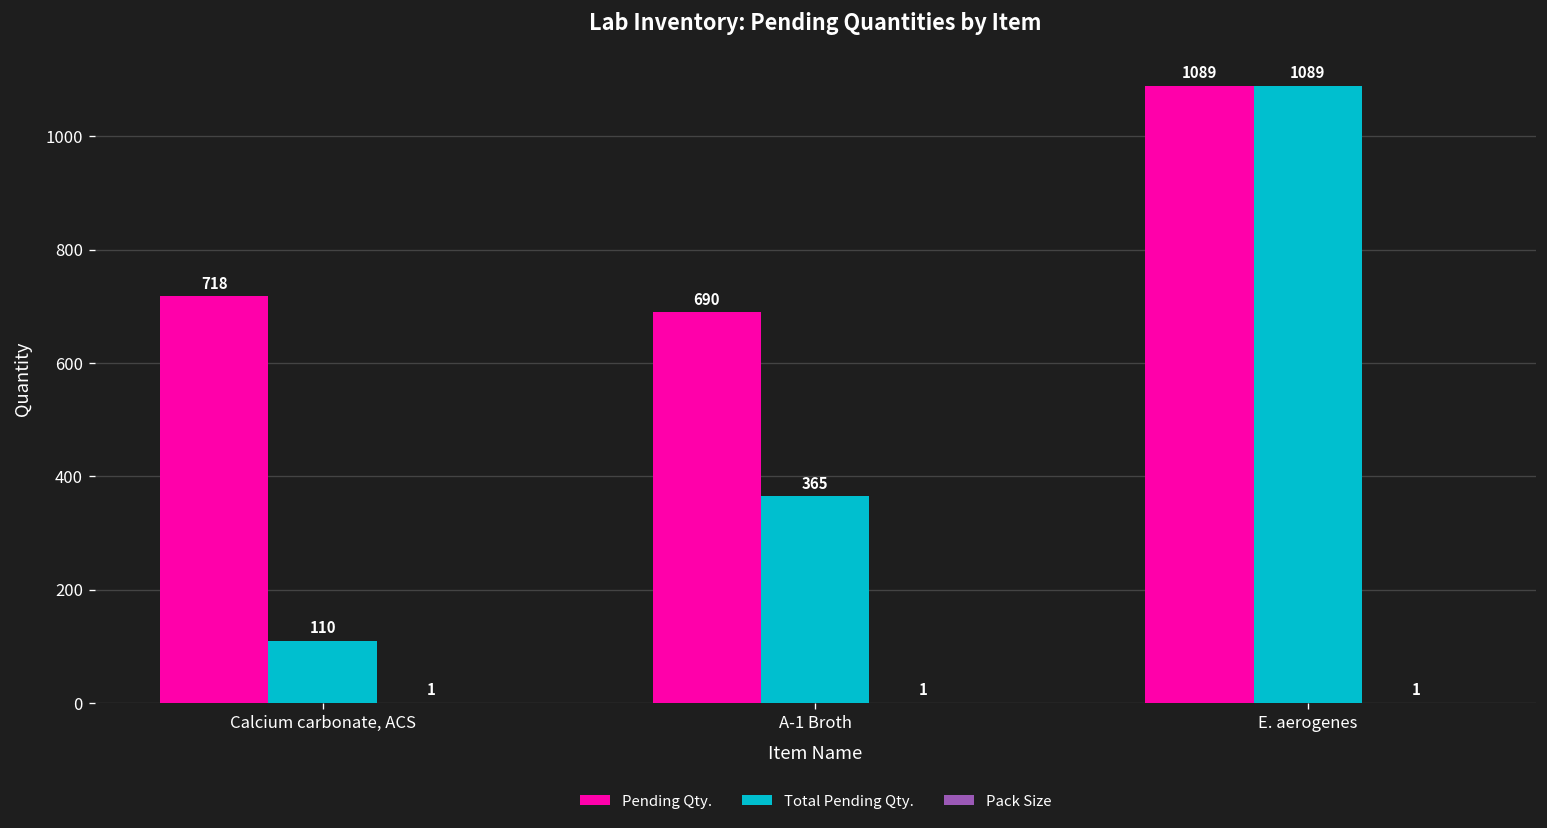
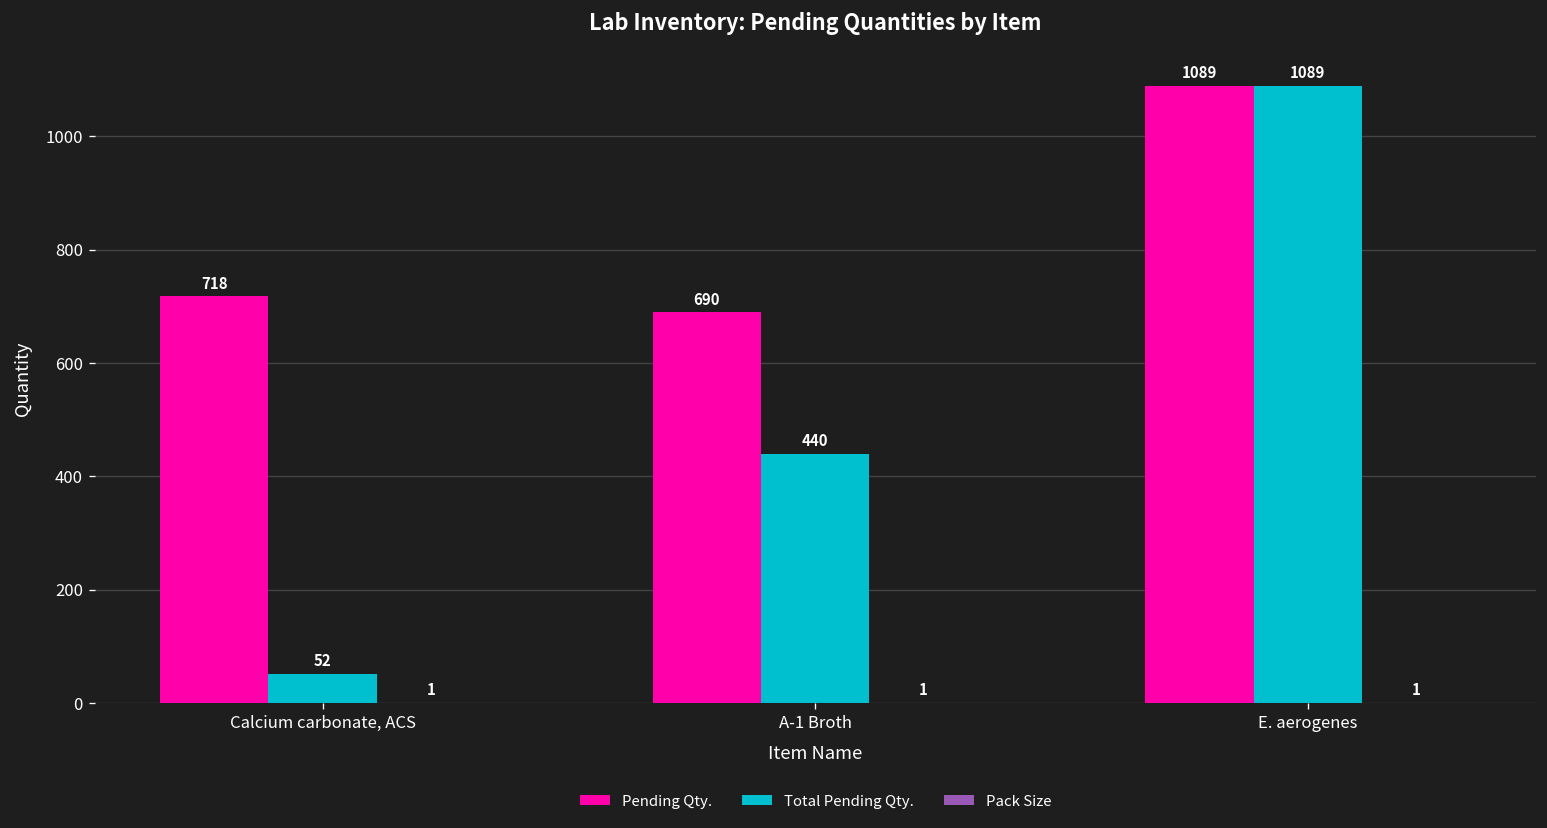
  {
    "Pending Qty.": {
      "Calcium carbonate, ACS": 718,
      "A-1 Broth": 690,
      "E. aerogenes": 1089
    },
    "Total Pending Qty.": {
-     "Calcium carbonate, ACS": 110,
-     "A-1 Broth": 365,
+     "Calcium carbonate, ACS": 52,
+     "A-1 Broth": 440,
      "E. aerogenes": 1089
    },
    "Pack Size": {
      "Calcium carbonate, ACS": 1,
      "A-1 Broth": 1,
      "E. aerogenes": 1
    }
  }
